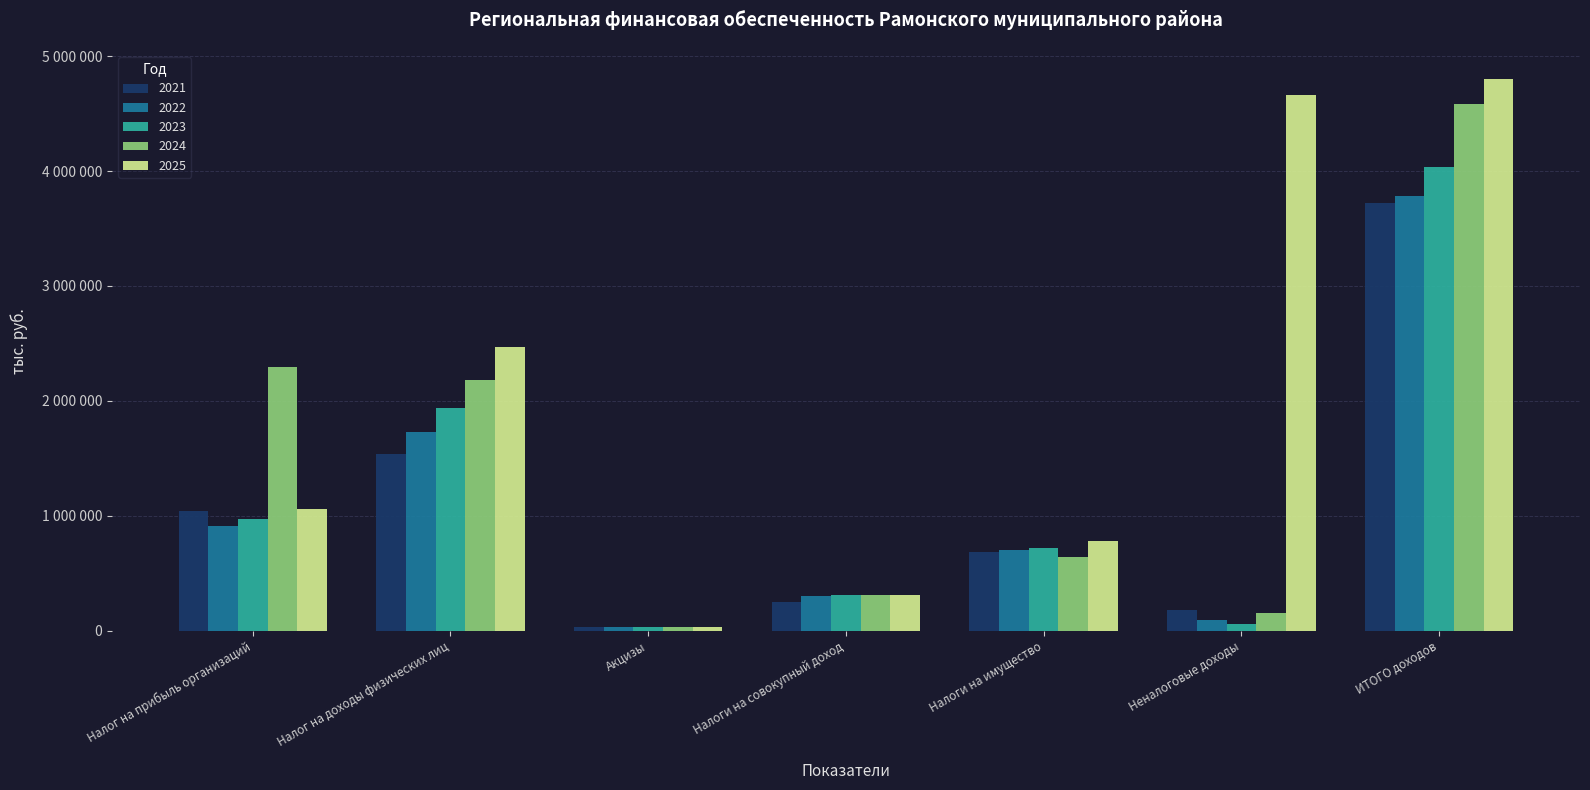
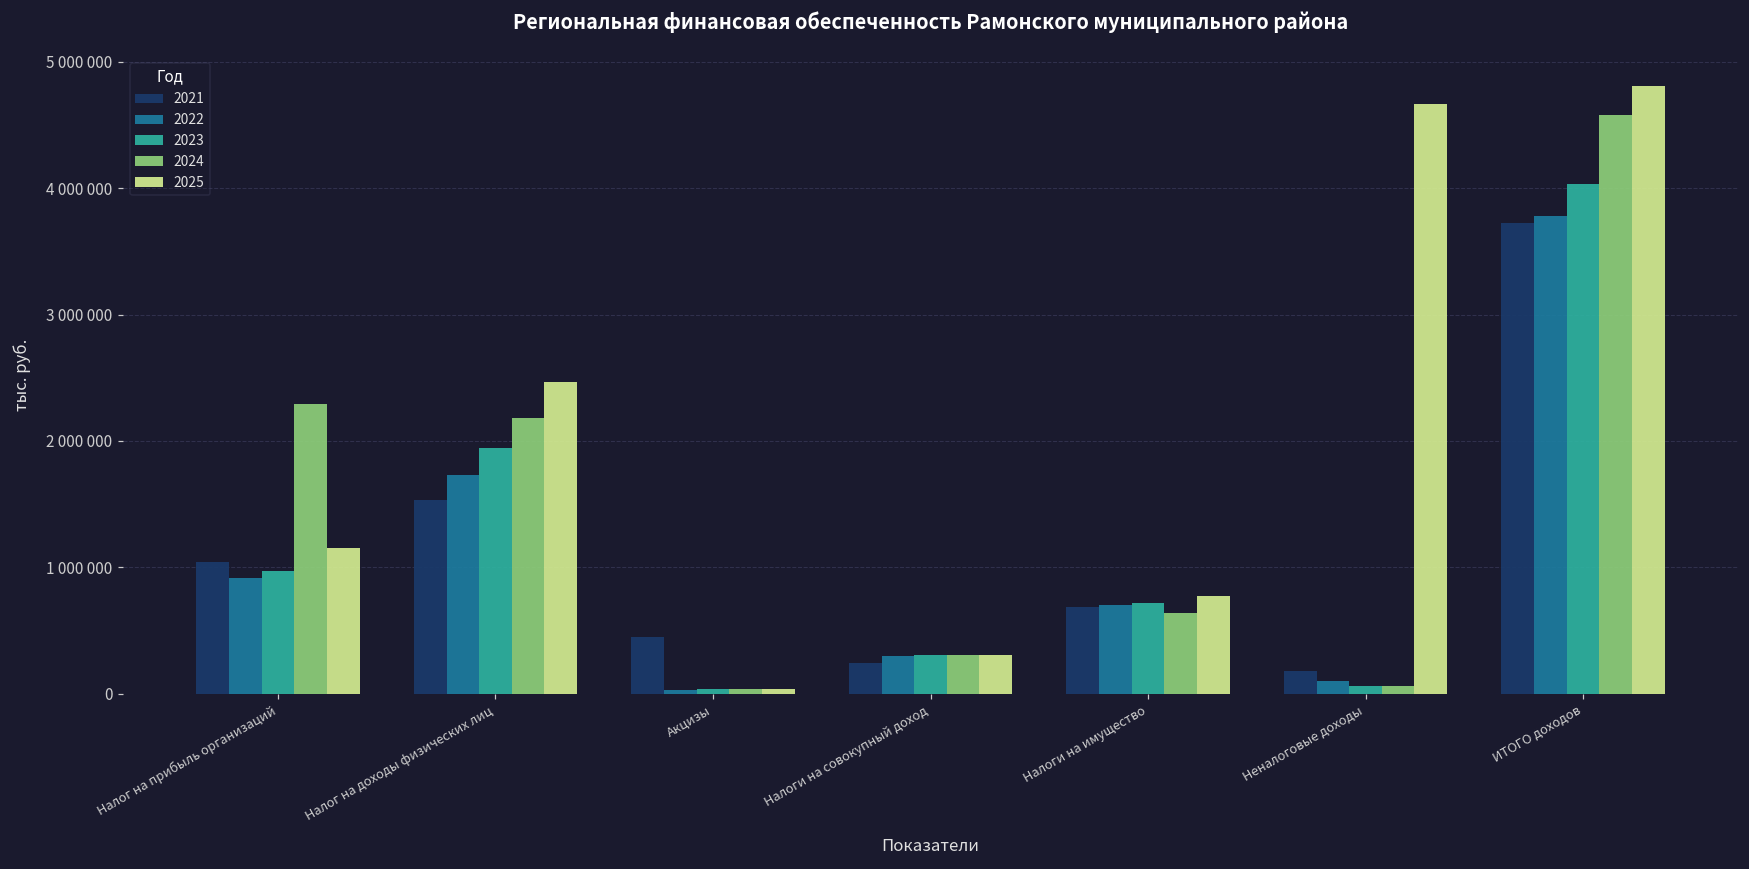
  {
    "2021": {
      "Налог на прибыль организаций": 1040000,
      "Налог на доходы физических лиц": 1530000,
-     "Акцизы": 30000,
+     "Акцизы": 450000,
      "Налоги на совокупный доход": 250000,
      "Налоги на имущество": 690000,
      "Неналоговые доходы": 180000,
      "ИТОГО доходов": 3720000
    },
    "2024": {
      "Налог на прибыль организаций": 2290000,
      "Налог на доходы физических лиц": 2180000,
      "Акцизы": 40000,
      "Налоги на совокупный доход": 310000,
      "Налоги на имущество": 640000,
-     "Неналоговые доходы": 160000,
+     "Неналоговые доходы": 60000,
      "ИТОГО доходов": 4580000
    },
    "2025": {
-     "Налог на прибыль организаций": 1060000,
+     "Налог на прибыль организаций": 1150000,
      "Налог на доходы физических лиц": 2470000,
      "Акцизы": 40000,
      "Налоги на совокупный доход": 310000,
      "Налоги на имущество": 780000,
      "Неналоговые доходы": 4670000,
      "ИТОГО доходов": 4810000
    }
  }
